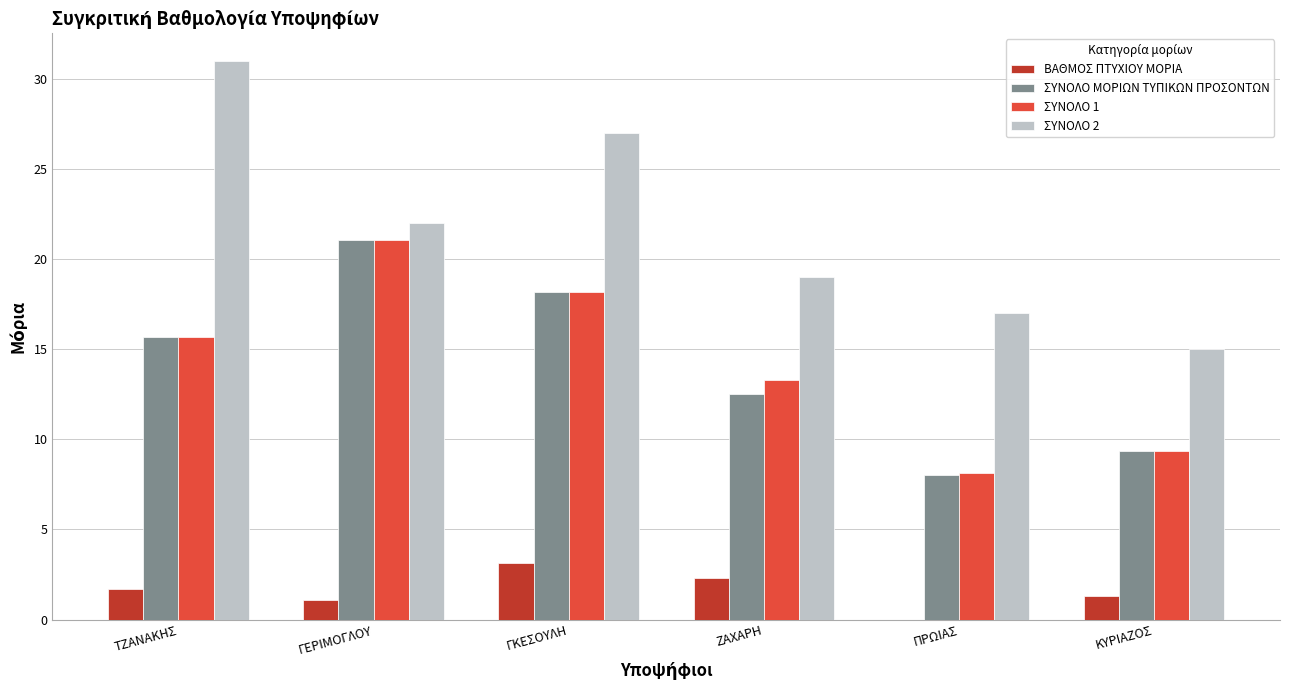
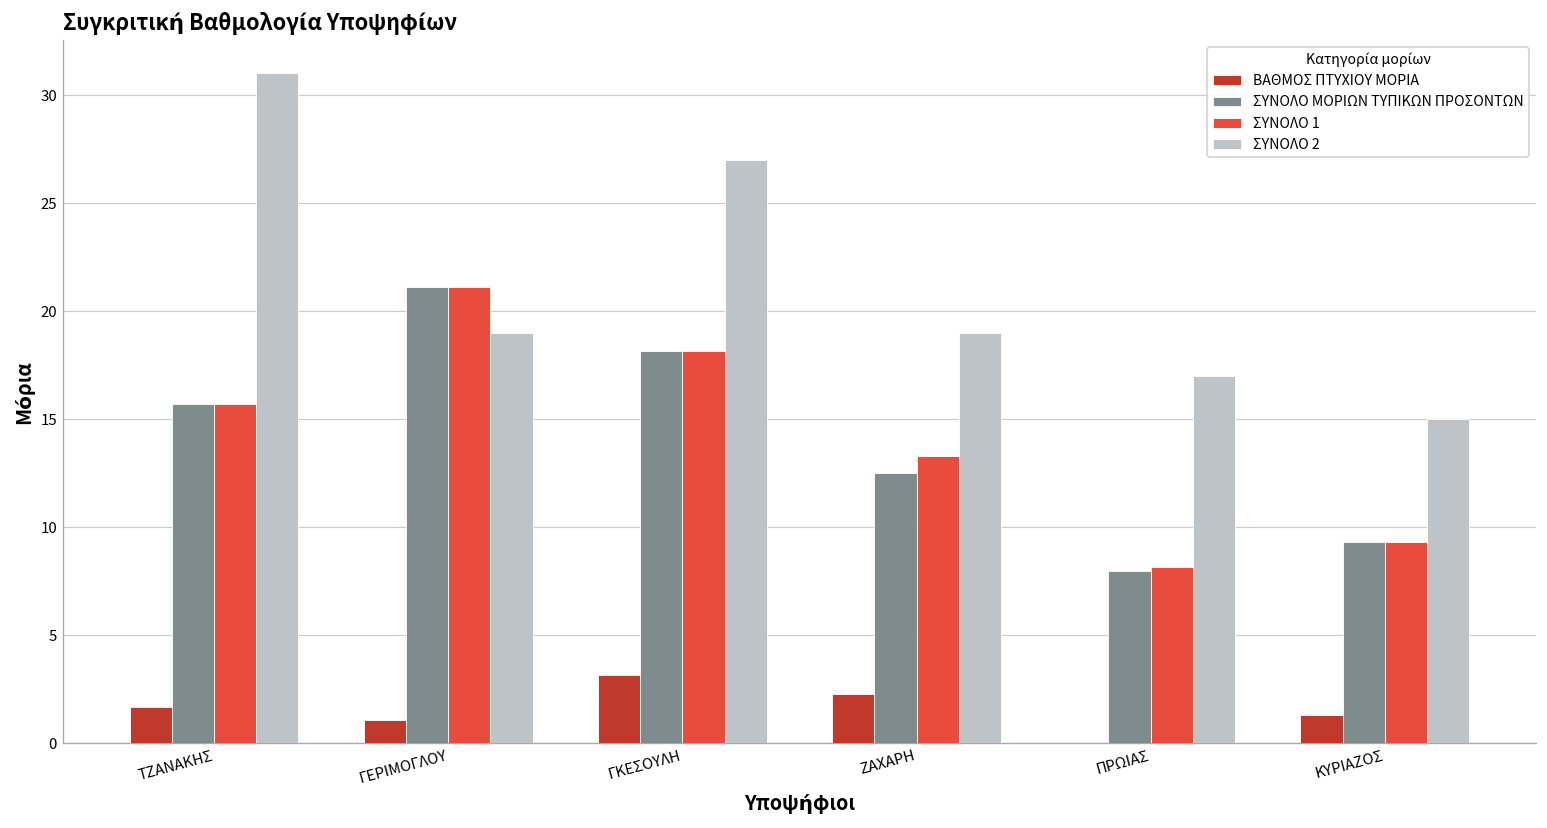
  {
    "ΣΥΝΟΛΟ ΜΟΡΙΩΝ ΤΥΠΙΚΩΝ ΠΡΟΣΟΝΤΩΝ": {
      "ΤΖΑΝΑΚΗΣ": 15.7,
      "ΓΕΡΙΜΟΓΛΟΥ": 21,
      "ΓΚΕΣΟΥΛΗ": 18.2,
      "ΖΑΧΑΡΗ": 12.5,
      "ΠΡΩΙΑΣ": 8,
      "ΚΥΡΙΑΖΟΣ": 9.3
    },
    "ΣΥΝΟΛΟ 2": {
      "ΤΖΑΝΑΚΗΣ": 31,
-     "ΓΕΡΙΜΟΓΛΟΥ": 22,
+     "ΓΕΡΙΜΟΓΛΟΥ": 19,
      "ΓΚΕΣΟΥΛΗ": 27,
      "ΖΑΧΑΡΗ": 19,
      "ΠΡΩΙΑΣ": 17,
      "ΚΥΡΙΑΖΟΣ": 15
    }
  }
